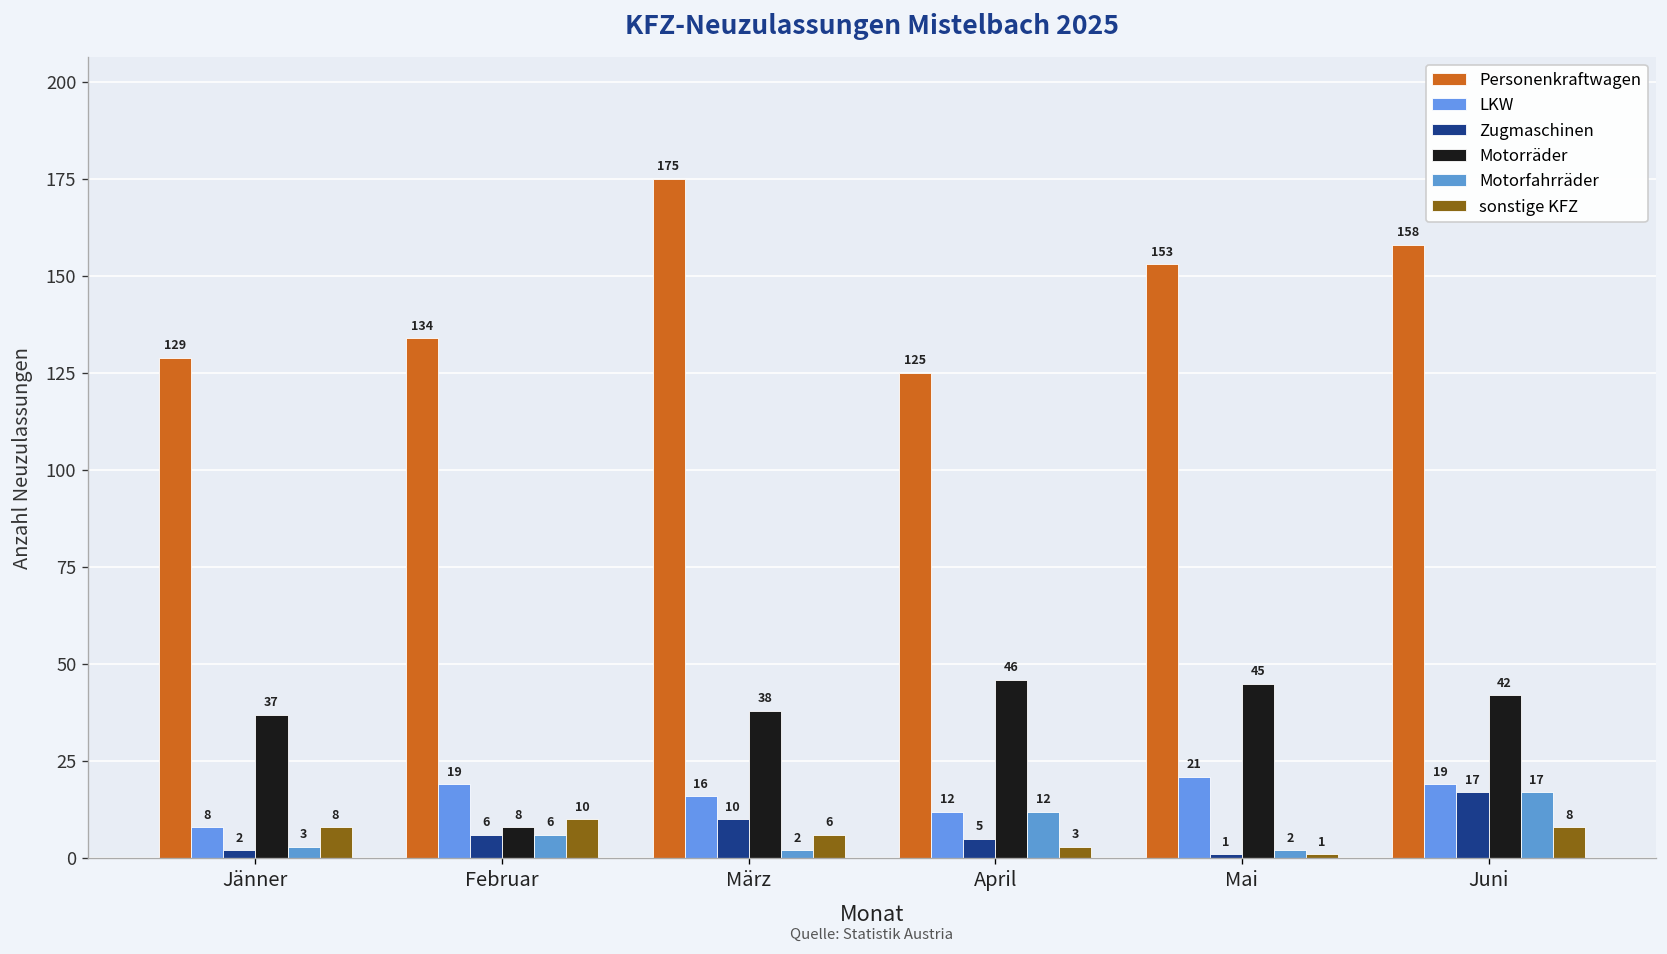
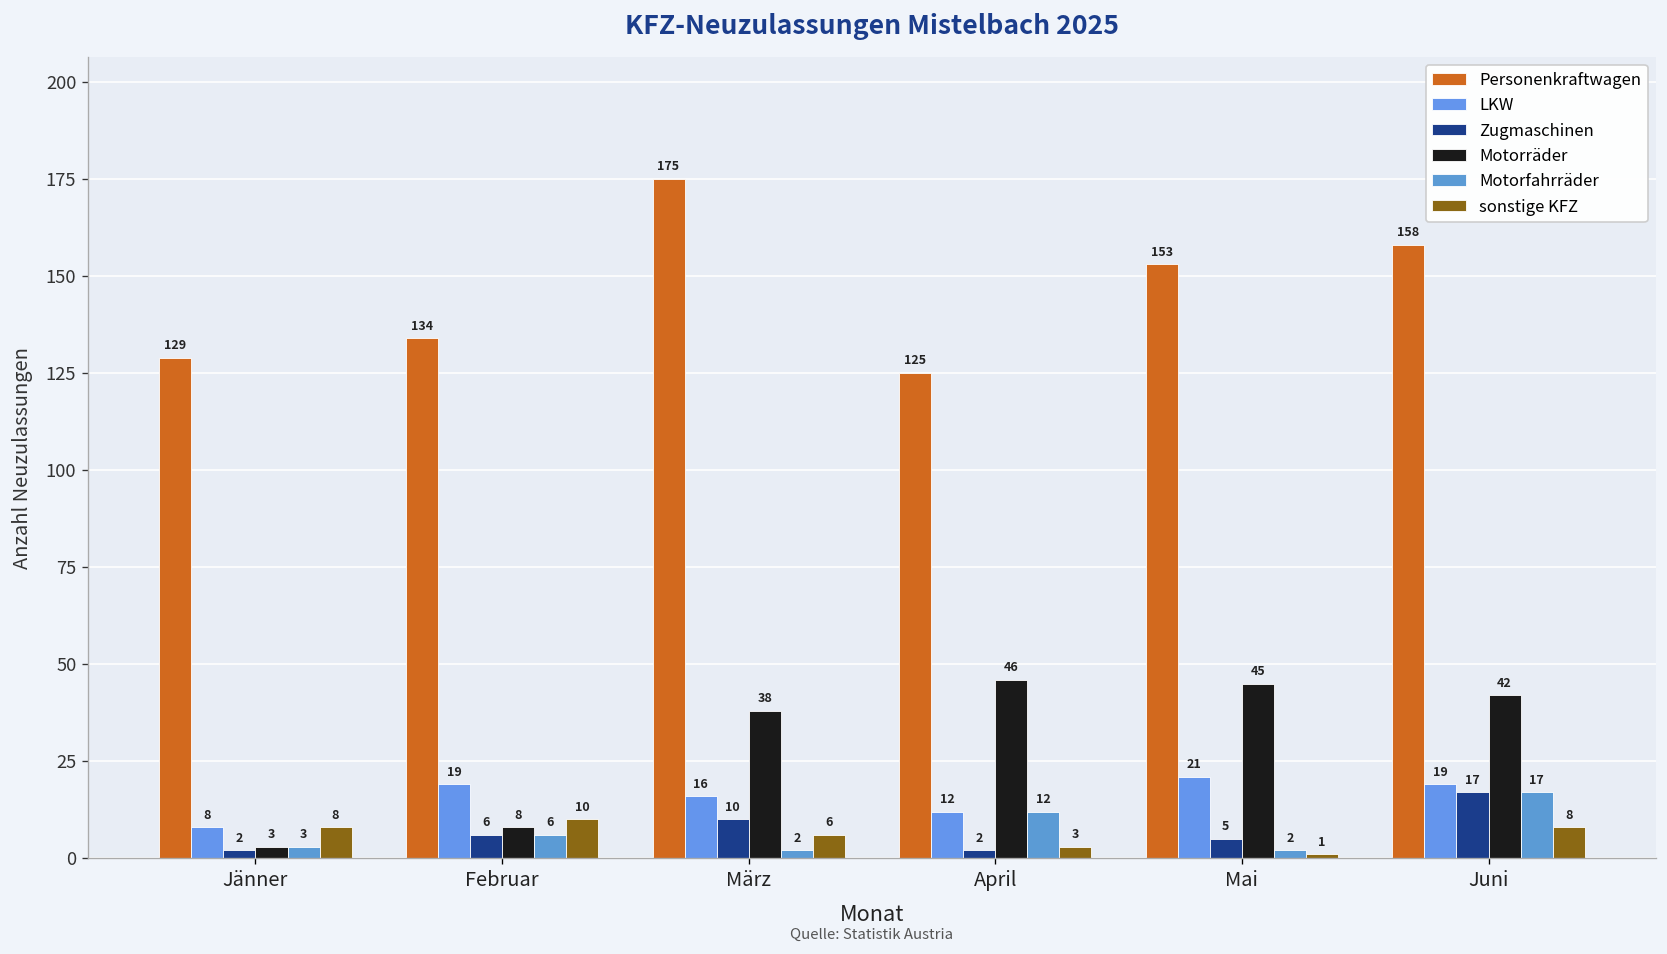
  {
    "Personenkraftwagen": {
      "Jänner": 129,
      "Februar": 134,
      "März": 175,
      "April": 125,
      "Mai": 153,
      "Juni": 158
    },
    "Zugmaschinen": {
      "Jänner": 2,
      "Februar": 6,
      "März": 10,
-     "April": 5,
-     "Mai": 1,
+     "April": 2,
+     "Mai": 5,
      "Juni": 17
    },
    "Motorräder": {
-     "Jänner": 37,
+     "Jänner": 3,
      "Februar": 8,
      "März": 38,
      "April": 46,
      "Mai": 45,
      "Juni": 42
    },
    "sonstige KFZ": {
      "Jänner": 8,
      "Februar": 10,
      "März": 6,
      "April": 3,
      "Mai": 1,
      "Juni": 8
    }
  }
